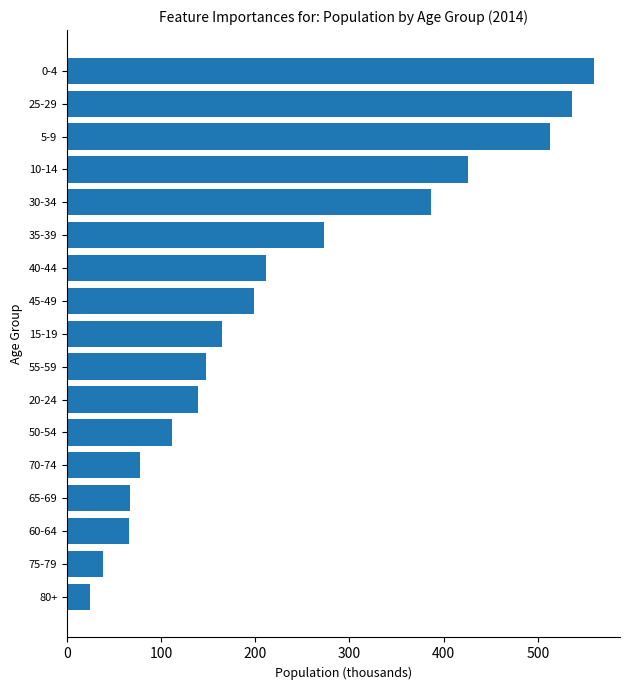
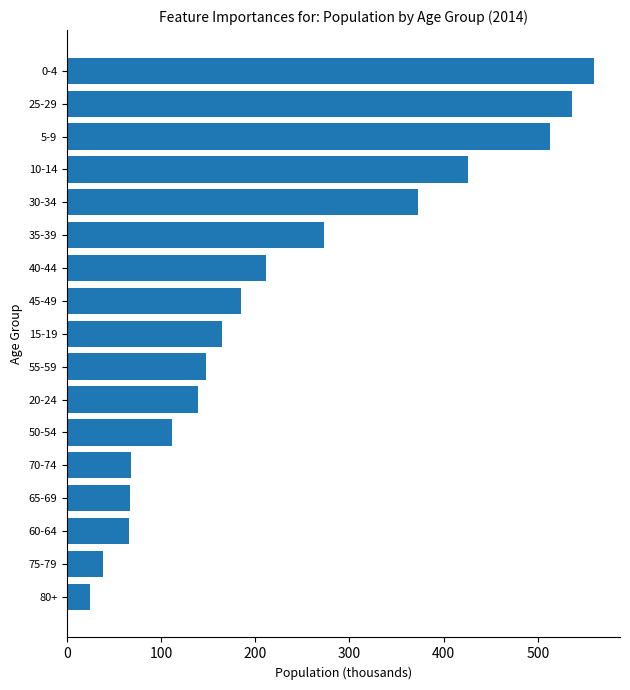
  {
    "0-4": 560,
    "25-29": 540,
    "5-9": 510,
    "10-14": 430,
-   "30-34": 390,
+   "30-34": 370,
    "35-39": 270,
    "40-44": 210,
-   "45-49": 200,
+   "45-49": 180,
    "15-19": 160,
    "55-59": 150,
    "20-24": 140,
    "50-54": 110,
-   "70-74": 80,
+   "70-74": 70,
    "65-69": 70,
    "60-64": 70,
    "75-79": 40,
    "80+": 20
  }
